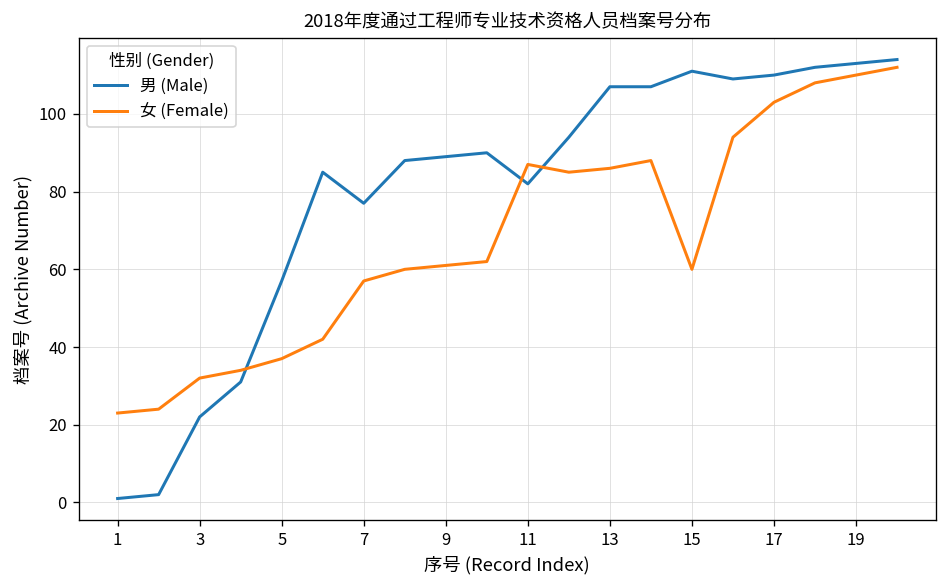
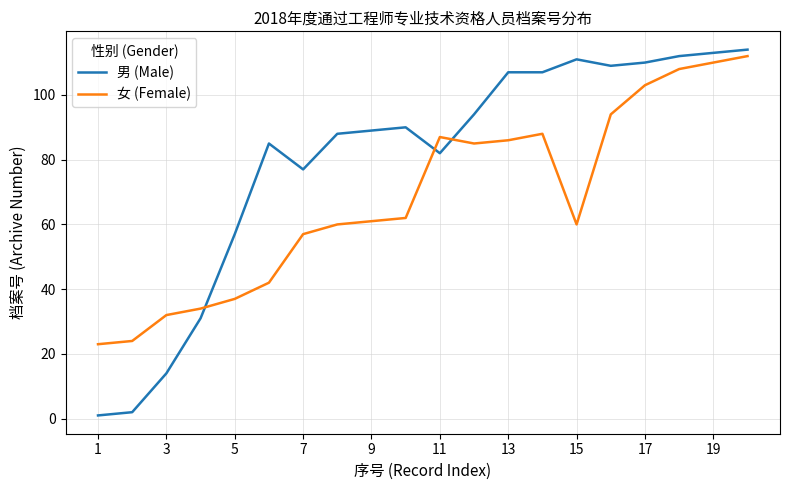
  {
    "男 (Male)": {
      "1": 1,
-     "3": 22,
+     "3": 14,
      "5": 57,
      "7": 77,
      "9": 89,
      "11": 82,
      "13": 107,
      "15": 111,
      "17": 110,
      "19": 113
    },
    "女 (Female)": {
      "1": 23,
      "3": 32,
      "5": 37,
      "7": 57,
      "9": 61,
      "11": 87,
      "13": 86,
      "15": 60,
      "17": 103,
      "19": 110
    }
  }
